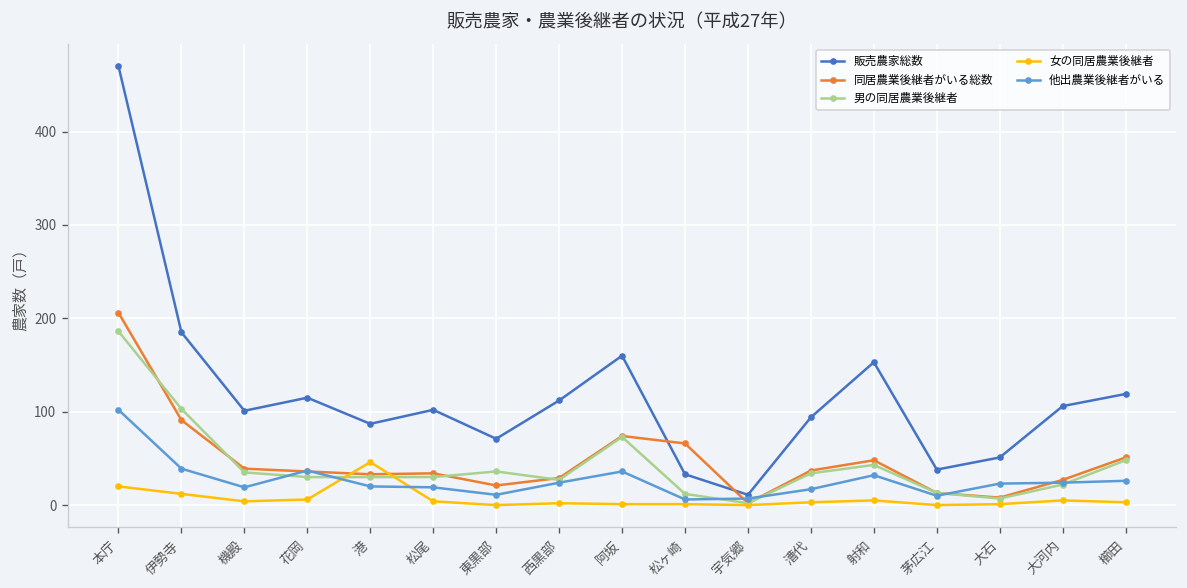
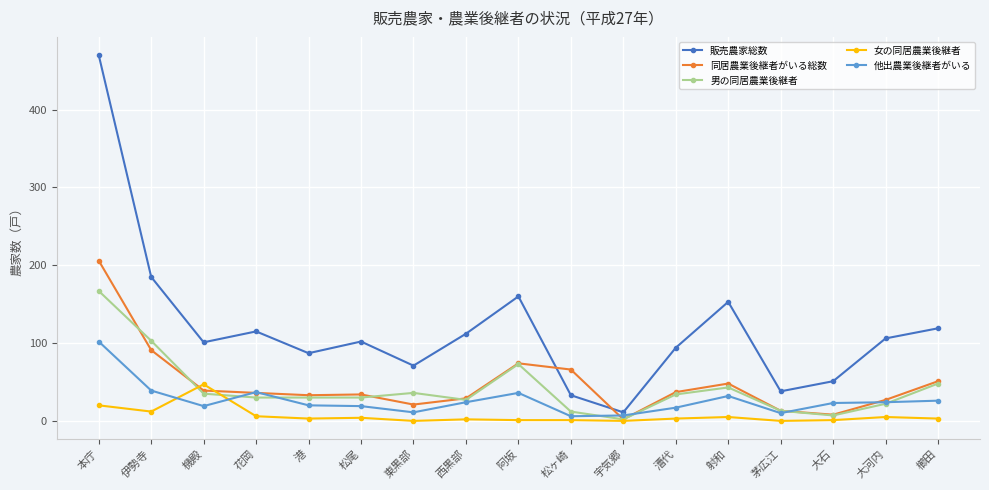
  {
    "同居農業後継者がいる総数": {
      "本庁": 210,
      "伊勢寺": 90,
      "機殿": 40,
      "松尾": 30,
      "東黒部": 20,
      "松ヶ崎": 70,
      "射和": 50
    },
    "男の同居農業後継者": {
-     "本庁": 190,
+     "本庁": 170,
      "伊勢寺": 100,
      "機殿": 40,
      "花岡": 30,
      "松尾": 30,
      "東黒部": 40,
      "松ヶ崎": 10,
      "射和": 40
    },
    "女の同居農業後継者": {
      "本庁": 20,
      "伊勢寺": 10,
-     "機殿": 0,
+     "機殿": 50,
      "花岡": 10,
-     "港": 50,
+     "港": 0,
      "松尾": 0,
      "東黒部": 0,
      "西黒部": 0,
      "阿坂": 0,
      "松ヶ崎": 0,
      "漕代": 0,
      "射和": 10,
      "茅広江": 0,
      "大石": 0,
      "大河内": 10,
      "櫛田": 0
    }
  }
